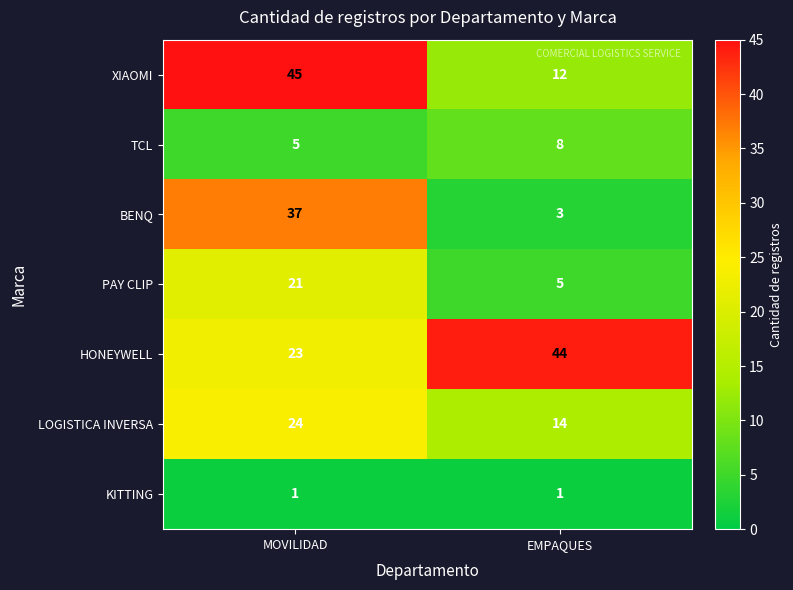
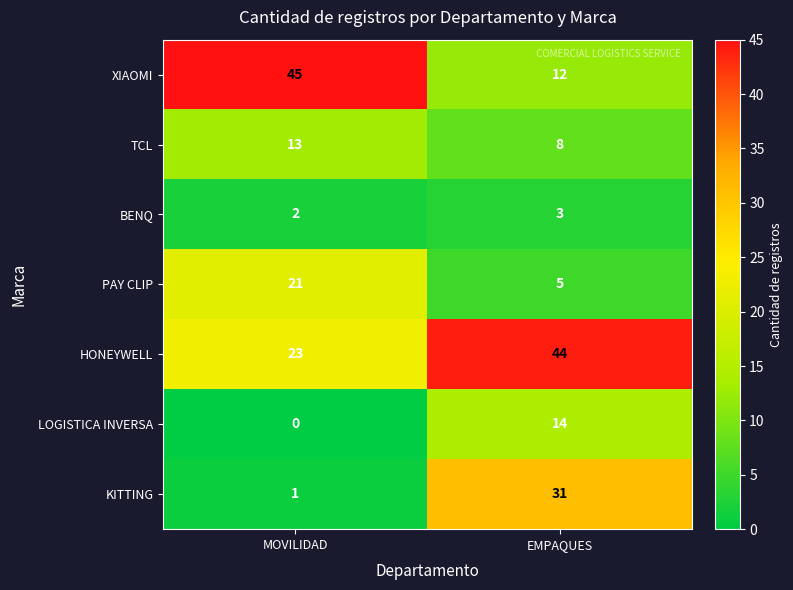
  {
    "XIAOMI": {
      "MOVILIDAD": 45
    },
    "TCL": {
-     "MOVILIDAD": 5,
+     "MOVILIDAD": 13,
      "EMPAQUES": 8
    },
    "BENQ": {
-     "MOVILIDAD": 37,
+     "MOVILIDAD": 2,
      "EMPAQUES": 3
    },
    "PAY CLIP": {
      "MOVILIDAD": 21,
      "EMPAQUES": 5
    },
    "HONEYWELL": {
      "MOVILIDAD": 23,
      "EMPAQUES": 44
    },
    "LOGISTICA INVERSA": {
-     "MOVILIDAD": 24,
+     "MOVILIDAD": 0,
      "EMPAQUES": 14
    },
    "KITTING": {
      "MOVILIDAD": 1,
-     "EMPAQUES": 1
+     "EMPAQUES": 31
    }
  }
